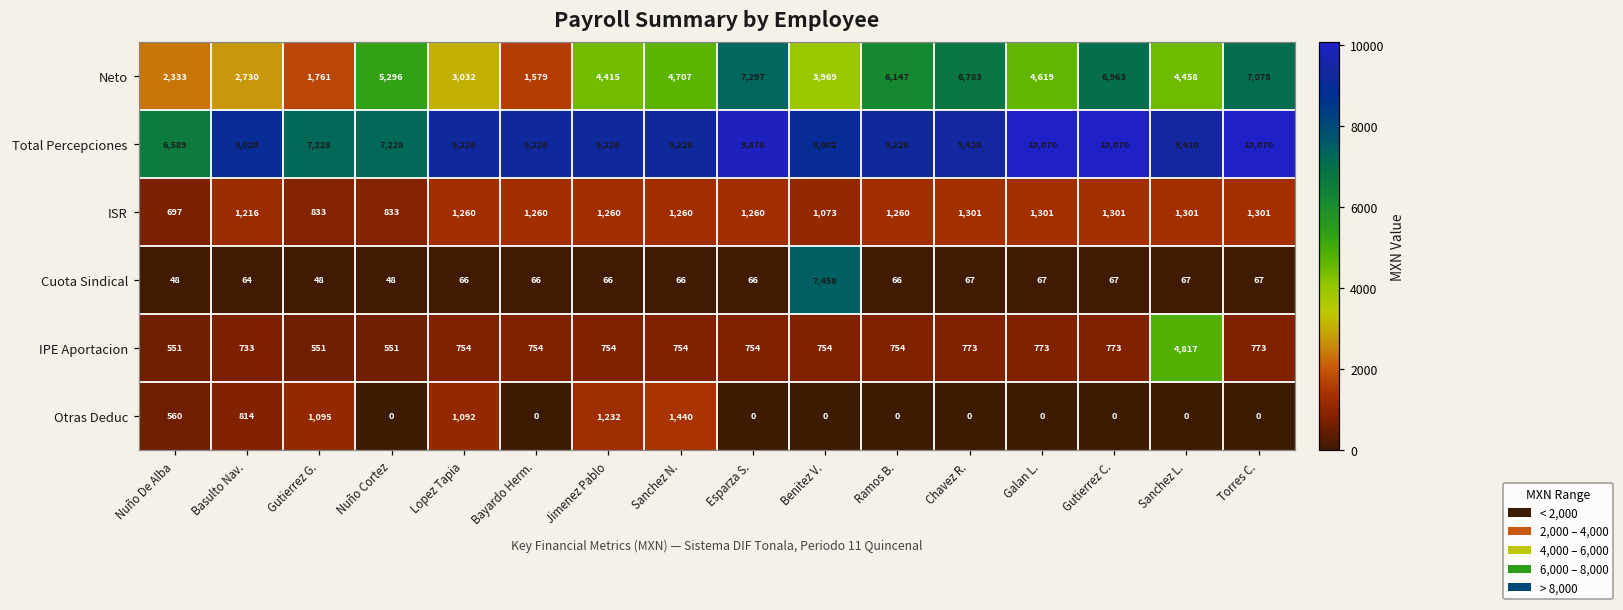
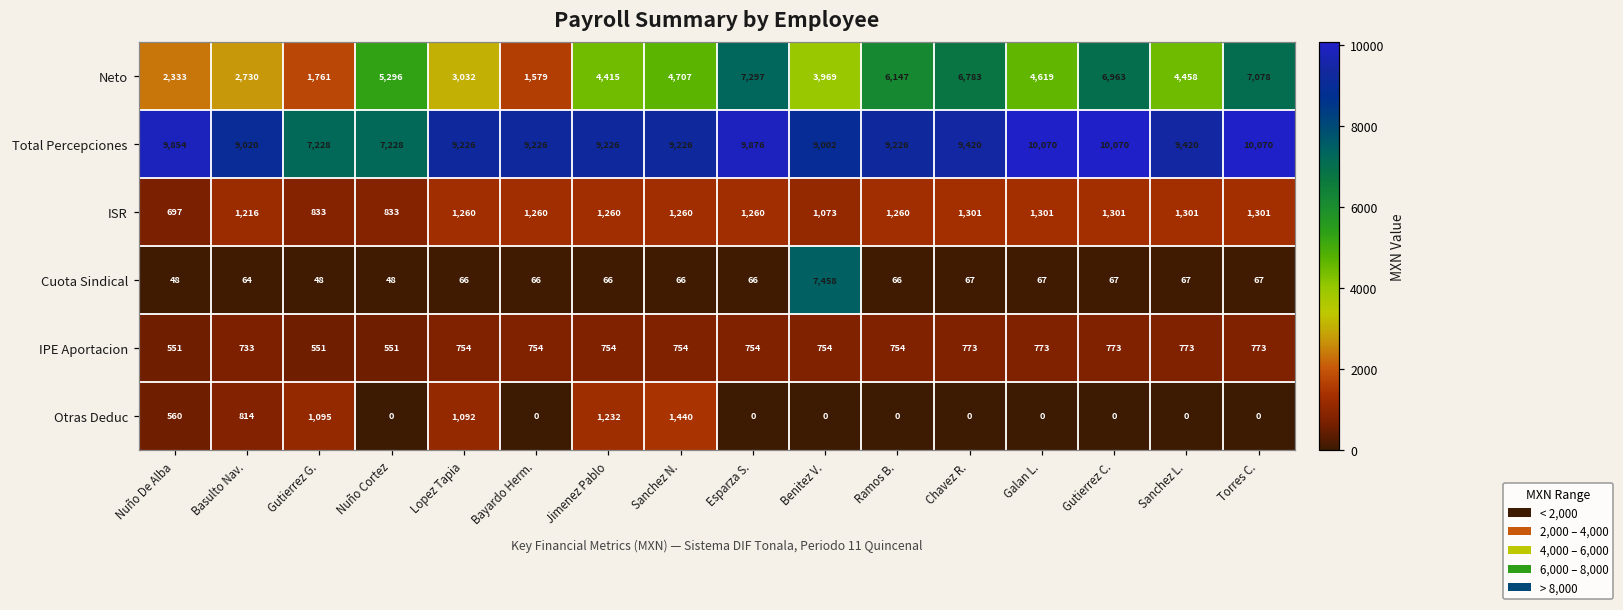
  {
    "Neto": {
      "Nuño De Alba": "2,333",
      "Basulto Nav.": "2,730",
      "Gutierrez G.": "1,761",
      "Nuño Cortez": "5,296",
      "Lopez Tapia": "3,032",
      "Bayardo Herm.": "1,579",
      "Jimenez Pablo": "4,415",
      "Sanchez N.": "4,707",
      "Esparza S.": "7,297",
      "Benitez V.": "3,969",
      "Ramos B.": "6,147",
      "Chavez R.": "6,783",
      "Galan L.": "4,619",
      "Gutierrez C.": "6,963",
      "Sanchez L.": "4,458",
      "Torres C.": "7,078"
    },
    "Total Percepciones": {
-     "Nuño De Alba": "6,589",
+     "Nuño De Alba": "9,854",
      "Basulto Nav.": "9,020",
      "Gutierrez G.": "7,228",
      "Nuño Cortez": "7,228",
      "Lopez Tapia": "9,226",
      "Bayardo Herm.": "9,226",
      "Jimenez Pablo": "9,226",
      "Sanchez N.": "9,226",
      "Esparza S.": "9,876",
      "Benitez V.": "9,002",
      "Ramos B.": "9,226",
      "Chavez R.": "9,420",
      "Galan L.": "10,070",
      "Gutierrez C.": "10,070",
      "Sanchez L.": "9,420",
      "Torres C.": "10,070"
    },
    "ISR": {
      "Nuño De Alba": "697",
      "Basulto Nav.": "1,216",
      "Gutierrez G.": "833",
      "Nuño Cortez": "833",
      "Lopez Tapia": "1,260",
      "Bayardo Herm.": "1,260",
      "Jimenez Pablo": "1,260",
      "Sanchez N.": "1,260",
      "Esparza S.": "1,260",
      "Benitez V.": "1,073",
      "Ramos B.": "1,260",
      "Chavez R.": "1,301",
      "Galan L.": "1,301",
      "Gutierrez C.": "1,301",
      "Sanchez L.": "1,301",
      "Torres C.": "1,301"
    },
    "Cuota Sindical": {
      "Nuño De Alba": "48",
      "Basulto Nav.": "64",
      "Gutierrez G.": "48",
      "Nuño Cortez": "48",
      "Lopez Tapia": "66",
      "Bayardo Herm.": "66",
      "Jimenez Pablo": "66",
      "Sanchez N.": "66",
      "Esparza S.": "66",
      "Benitez V.": "7,458",
      "Ramos B.": "66",
      "Chavez R.": "67",
      "Galan L.": "67",
      "Gutierrez C.": "67",
      "Sanchez L.": "67",
      "Torres C.": "67"
    },
    "IPE Aportacion": {
      "Nuño De Alba": "551",
      "Basulto Nav.": "733",
      "Gutierrez G.": "551",
      "Nuño Cortez": "551",
      "Lopez Tapia": "754",
      "Bayardo Herm.": "754",
      "Jimenez Pablo": "754",
      "Sanchez N.": "754",
      "Esparza S.": "754",
      "Benitez V.": "754",
      "Ramos B.": "754",
      "Chavez R.": "773",
      "Galan L.": "773",
      "Gutierrez C.": "773",
-     "Sanchez L.": "4,817",
+     "Sanchez L.": "773",
      "Torres C.": "773"
    },
    "Otras Deduc": {
      "Nuño De Alba": "560",
      "Basulto Nav.": "814",
      "Gutierrez G.": "1,095",
      "Nuño Cortez": "0",
      "Lopez Tapia": "1,092",
      "Bayardo Herm.": "0",
      "Jimenez Pablo": "1,232",
      "Sanchez N.": "1,440",
      "Esparza S.": "0",
      "Benitez V.": "0",
      "Ramos B.": "0",
      "Chavez R.": "0",
      "Galan L.": "0",
      "Gutierrez C.": "0",
      "Sanchez L.": "0",
      "Torres C.": "0"
    }
  }
